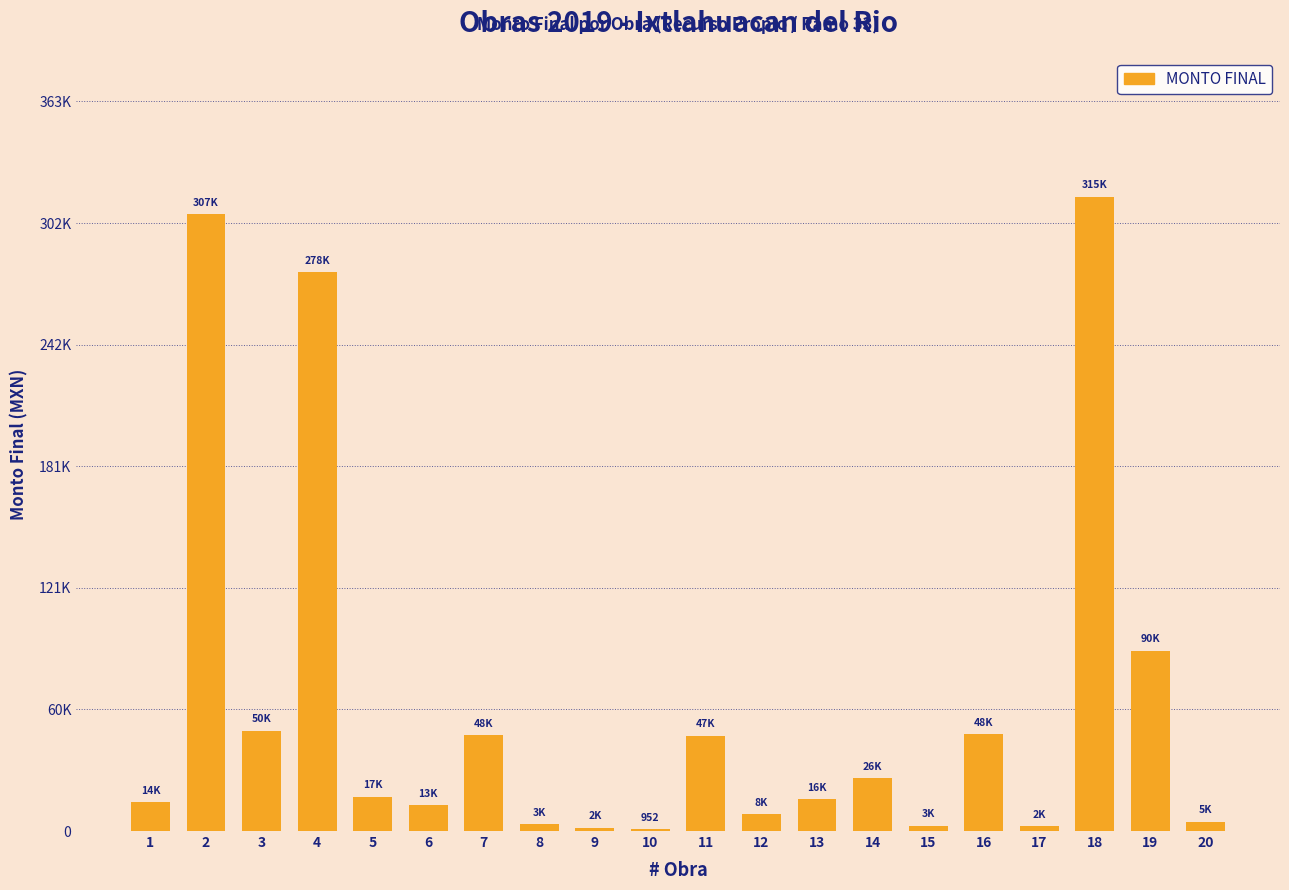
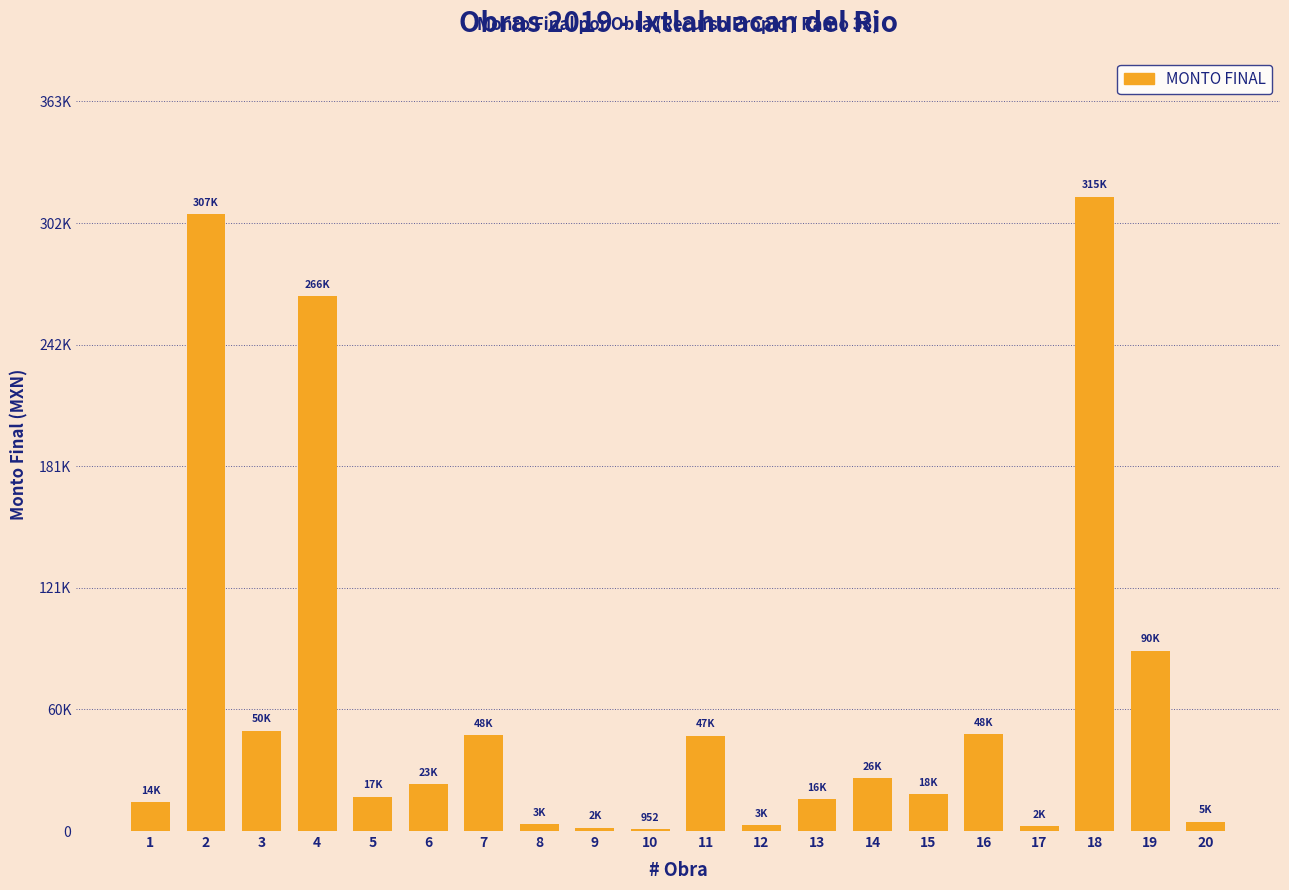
  {
    "1": "14K",
    "2": "307K",
    "3": "50K",
-   "4": "278K",
+   "4": "266K",
    "5": "17K",
-   "6": "13K",
+   "6": "23K",
    "7": "48K",
    "8": "3K",
    "9": "2K",
    "10": "952",
    "11": "47K",
-   "12": "8K",
+   "12": "3K",
    "13": "16K",
    "14": "26K",
-   "15": "3K",
+   "15": "18K",
    "16": "48K",
    "17": "2K",
    "18": "315K",
    "19": "90K",
    "20": "5K"
  }
